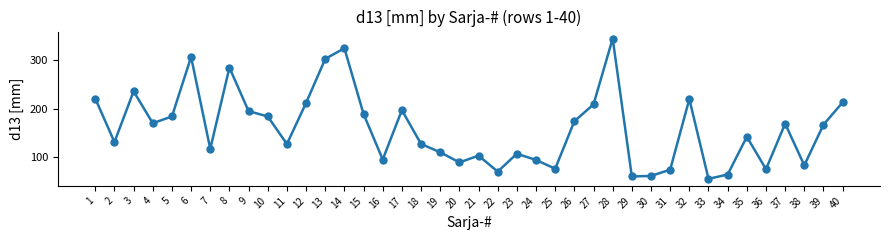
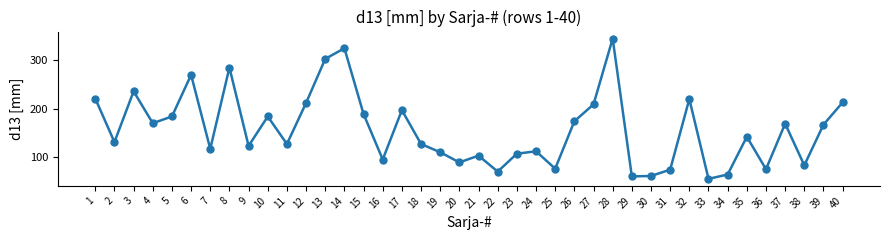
  {
    "1": 220,
    "2": 130,
    "3": 240,
    "4": 170,
    "5": 180,
-   "6": 310,
+   "6": 270,
    "7": 120,
    "8": 290,
-   "9": 200,
+   "9": 120,
    "10": 180,
    "11": 130,
    "12": 210,
    "13": 300,
    "14": 330,
    "15": 190,
    "16": 100,
    "17": 200,
    "18": 130,
    "19": 110,
    "20": 90,
    "21": 100,
    "22": 70,
    "23": 110,
-   "24": 90,
+   "24": 110,
    "25": 80,
    "26": 170,
    "27": 210,
    "28": 350,
    "29": 60,
    "30": 60,
    "31": 70,
    "32": 220,
    "33": 60,
    "34": 60,
    "35": 140,
    "36": 80,
    "37": 170,
    "38": 80,
    "39": 170,
    "40": 210
  }
